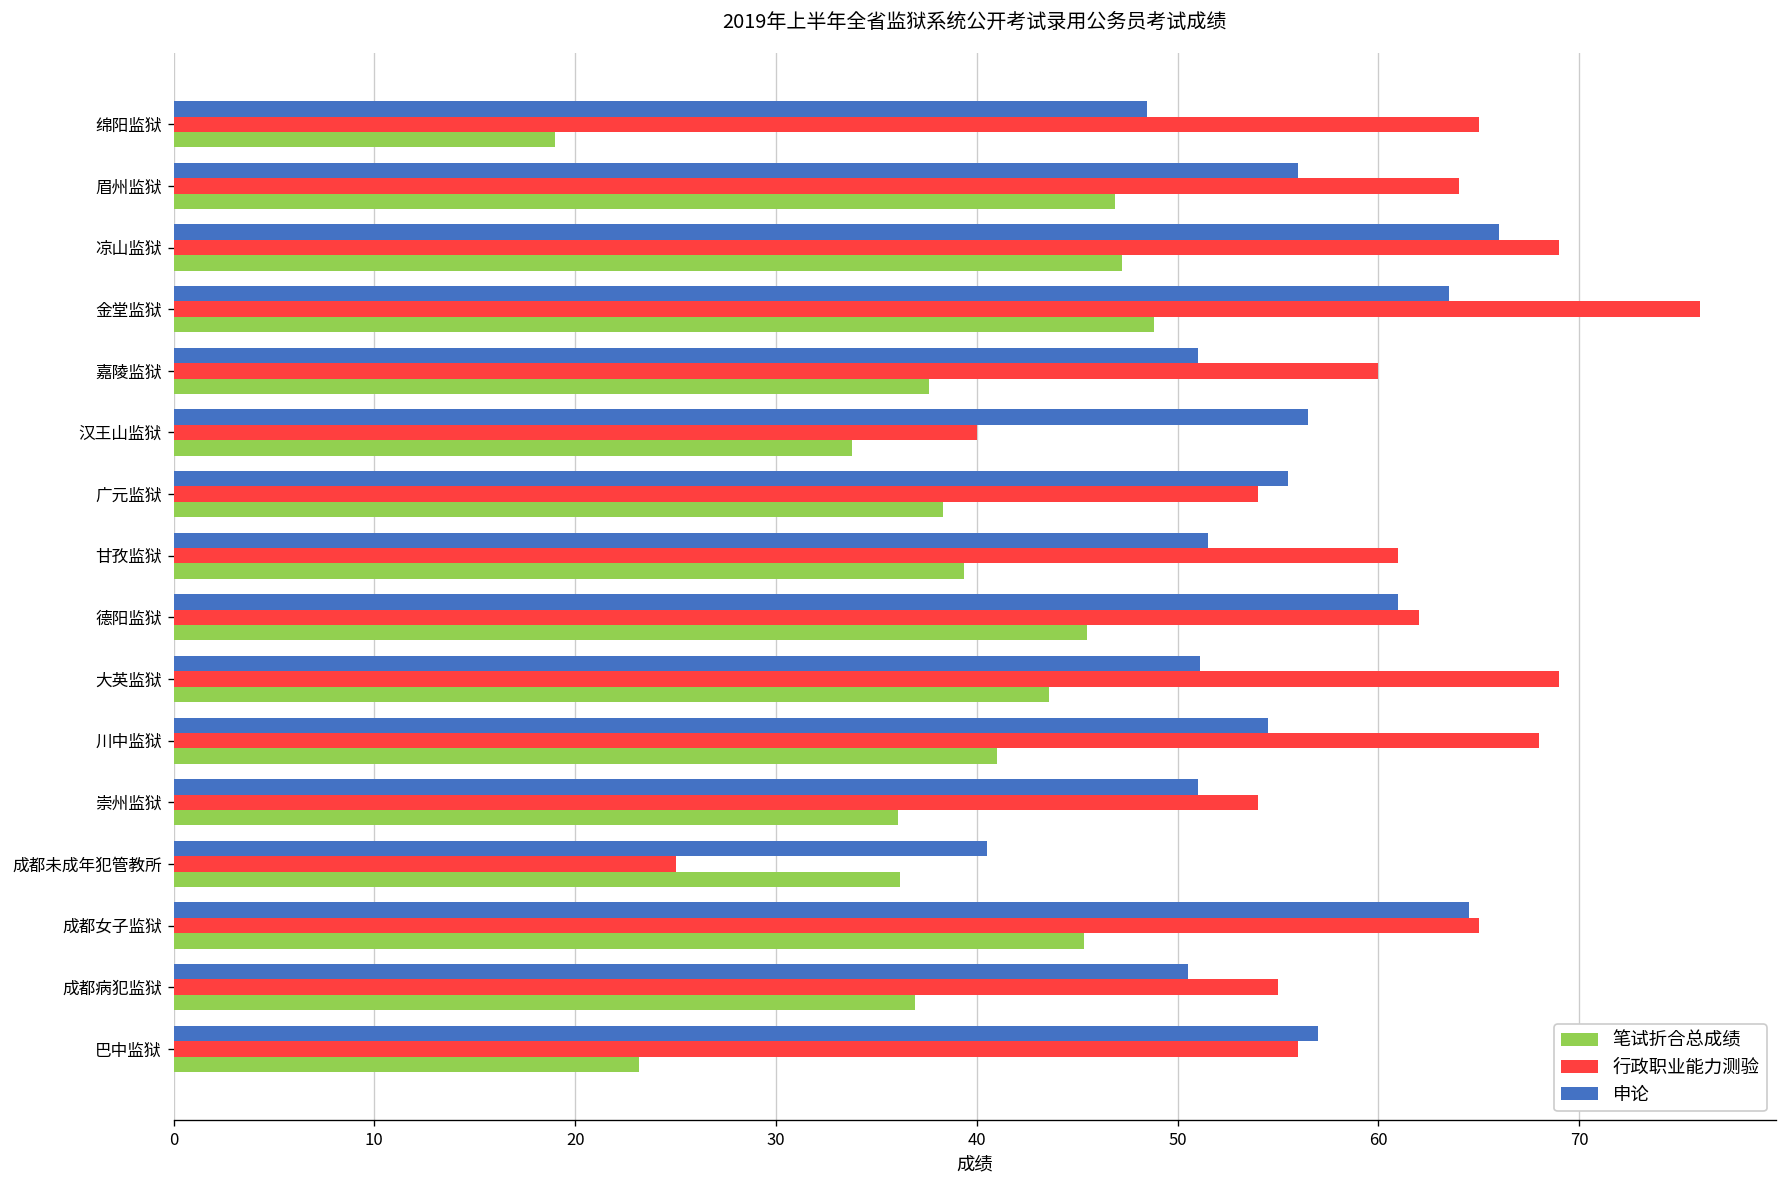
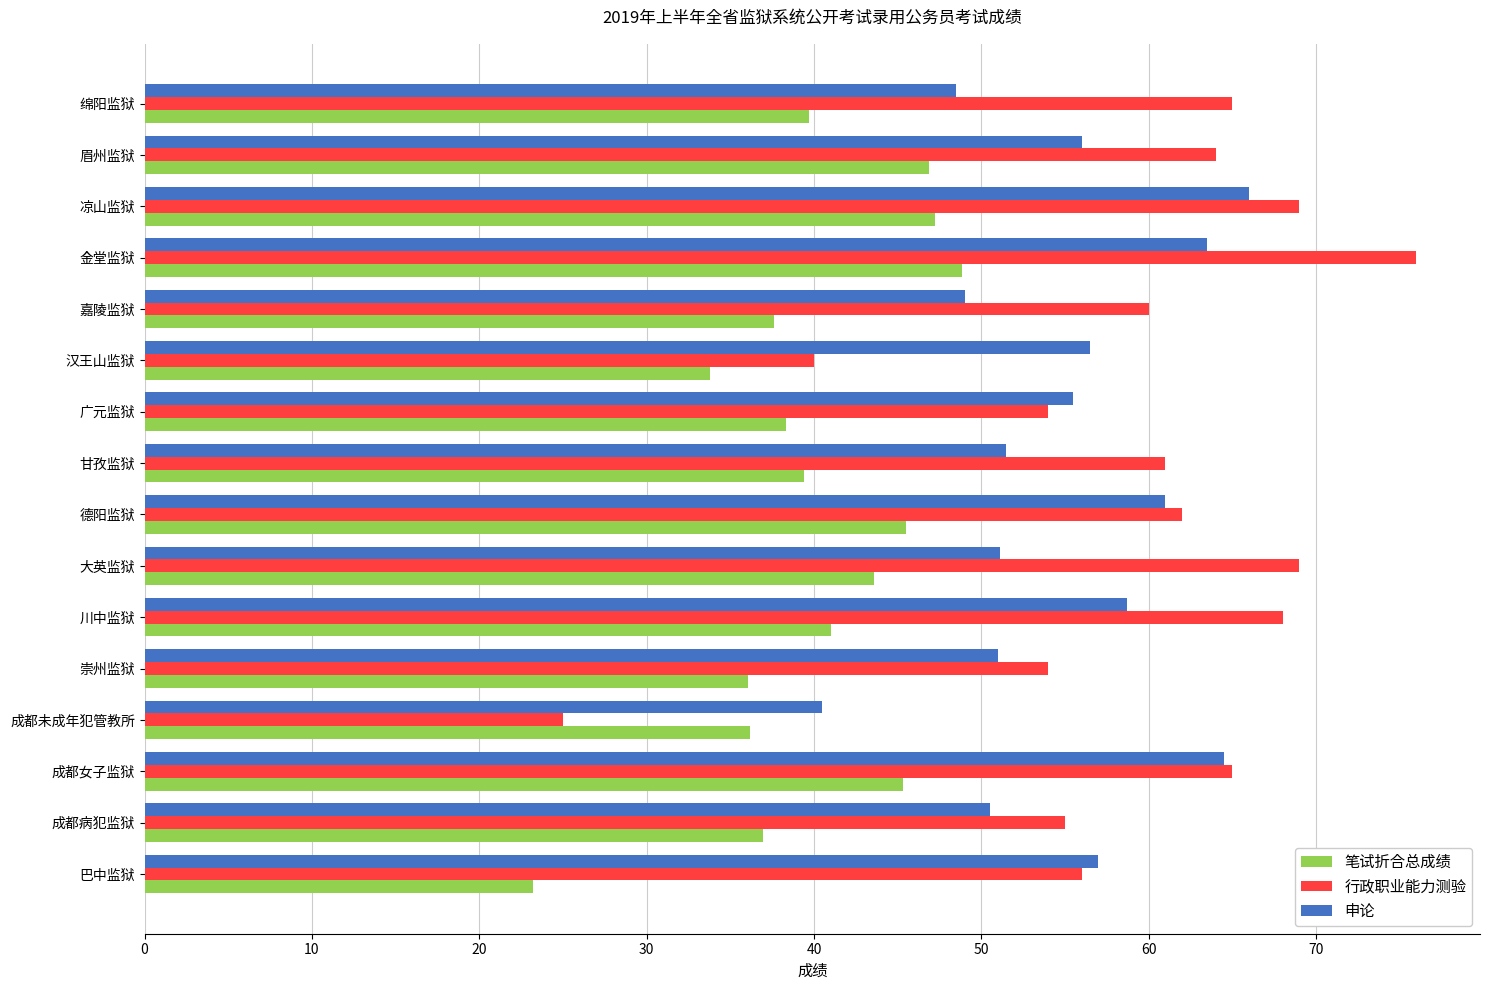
  {
    "笔试折合总成绩": {
-     "绵阳监狱": 19.0,
+     "绵阳监狱": 39.7,
      "眉州监狱": 46.9,
      "凉山监狱": 47.3,
      "金堂监狱": 48.8,
      "嘉陵监狱": 37.6,
      "汉王山监狱": 33.8,
      "广元监狱": 38.3,
      "甘孜监狱": 39.4,
      "德阳监狱": 45.5,
      "大英监狱": 43.6,
      "川中监狱": 41.0,
      "崇州监狱": 36.1,
      "成都未成年犯管教所": 36.2,
      "成都女子监狱": 45.3,
      "成都病犯监狱": 36.9,
      "巴中监狱": 23.2
    },
    "行政职业能力测验": {
      "绵阳监狱": 65.0,
      "眉州监狱": 64.0,
      "凉山监狱": 69.0,
      "金堂监狱": 76.0,
      "嘉陵监狱": 60.0,
      "汉王山监狱": 40.0,
      "广元监狱": 54.0,
      "甘孜监狱": 61.0,
      "德阳监狱": 62.0,
      "大英监狱": 69.0,
      "川中监狱": 68.0,
      "崇州监狱": 54.0,
      "成都未成年犯管教所": 25.0,
      "成都女子监狱": 65.0,
      "成都病犯监狱": 55.0,
      "巴中监狱": 56.0
    },
    "申论": {
      "绵阳监狱": 48.5,
      "眉州监狱": 56.0,
      "凉山监狱": 66.0,
      "金堂监狱": 63.5,
-     "嘉陵监狱": 51,
+     "嘉陵监狱": 49,
      "汉王山监狱": 56.5,
      "广元监狱": 55.5,
      "甘孜监狱": 51.5,
      "德阳监狱": 61.0,
      "大英监狱": 51.1,
-     "川中监狱": 54.5,
+     "川中监狱": 58.7,
      "崇州监狱": 51.0,
      "成都未成年犯管教所": 40.5,
      "成都女子监狱": 64.5,
      "成都病犯监狱": 50.5,
      "巴中监狱": 57.0
    }
  }
